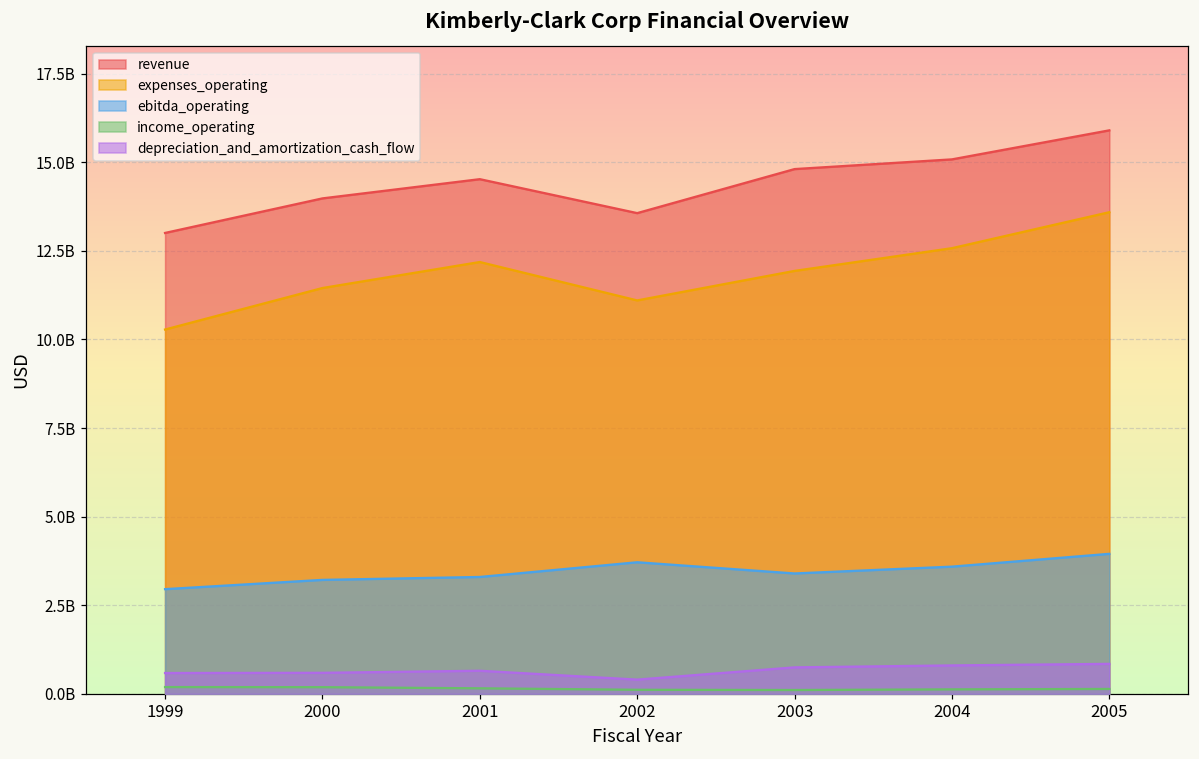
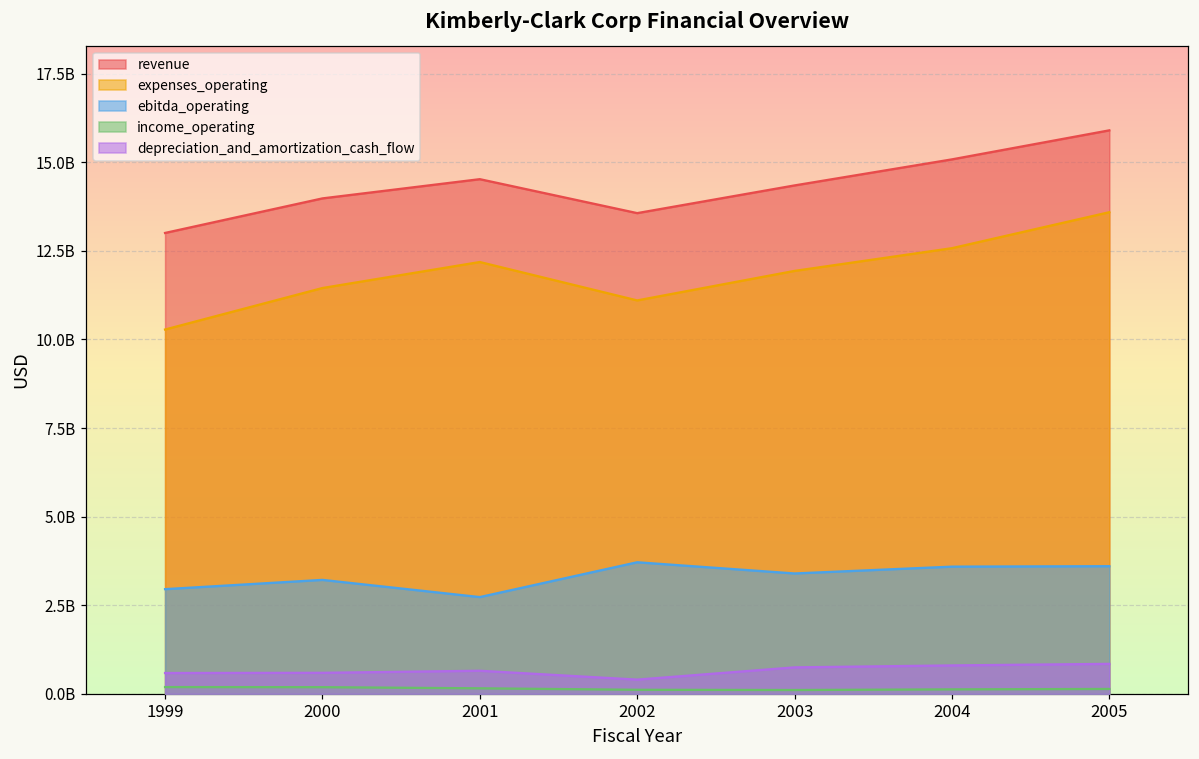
  {
    "revenue": {
      "1999": 13000000000,
      "2000": 14000000000,
      "2001": 14500000000,
      "2002": 13600000000,
-     "2003": 14800000000,
+     "2003": 14300000000,
      "2004": 15100000000,
      "2005": 15900000000
    },
    "expenses_operating": {
      "1999": 10300000000,
      "2000": 11500000000,
      "2001": 12200000000,
      "2002": 11100000000,
      "2003": 11900000000,
      "2004": 12600000000,
      "2005": 13600000000
    },
    "ebitda_operating": {
      "1999": 3000000000,
      "2000": 3200000000,
-     "2001": 3300000000,
+     "2001": 2700000000,
      "2002": 3700000000,
      "2003": 3400000000,
      "2004": 3600000000,
-     "2005": 3900000000
+     "2005": 3600000000
    },
    "income_operating": {
      "1999": 200000000,
      "2000": 200000000,
      "2001": 200000000,
      "2002": 100000000,
      "2003": 100000000,
      "2004": 100000000,
      "2005": 100000000
    },
    "depreciation_and_amortization_cash_flow": {
      "1999": 600000000,
      "2000": 600000000,
      "2001": 700000000,
      "2002": 400000000,
      "2003": 700000000,
      "2004": 800000000,
      "2005": 800000000
    }
  }
